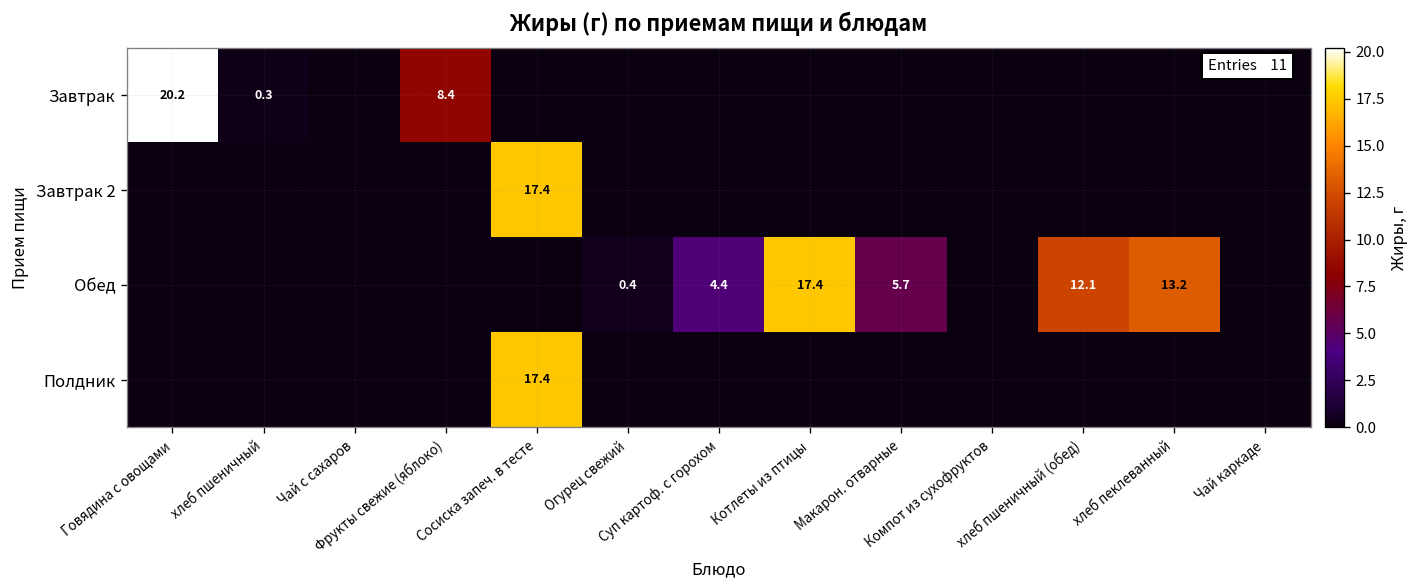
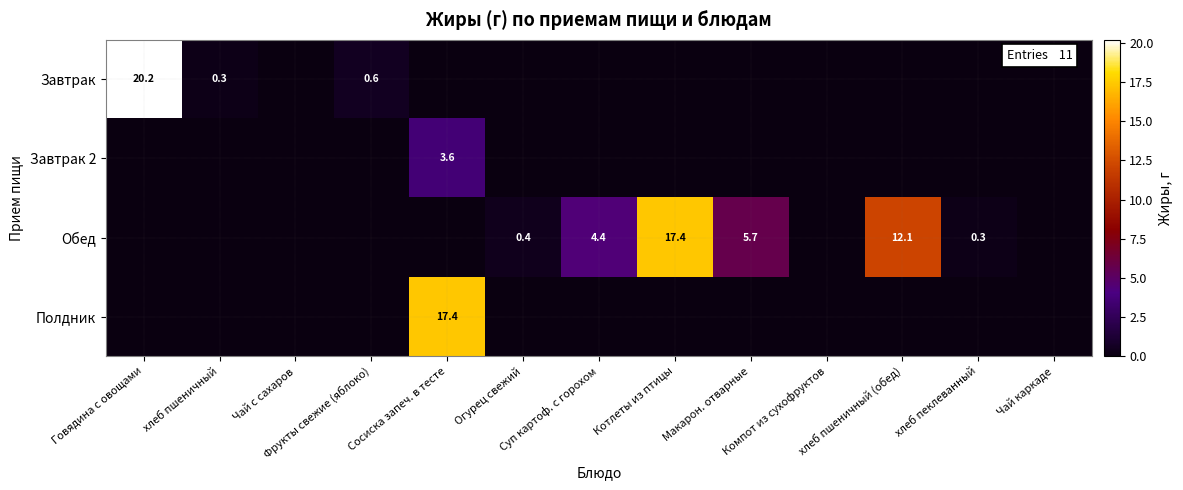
  {
    "Завтрак": {
      "Говядина с овощами": 20.2,
      "хлеб пшеничный": 0.3,
-     "Фрукты свежие (яблоко)": 8.4
+     "Фрукты свежие (яблоко)": 0.6
    },
    "Завтрак 2": {
-     "Сосиска запеч. в тесте": 17.4
+     "Сосиска запеч. в тесте": 3.6
    },
    "Обед": {
      "Огурец свежий": 0.4,
      "Суп картоф. с горохом": 4.4,
      "Котлеты из птицы": 17.4,
      "Макарон. отварные": 5.7,
      "хлеб пшеничный (обед)": 12.1,
-     "хлеб пеклеванный": 13.2
+     "хлеб пеклеванный": 0.3
    },
    "Полдник": {
      "Сосиска запеч. в тесте": 17.4
    }
  }
